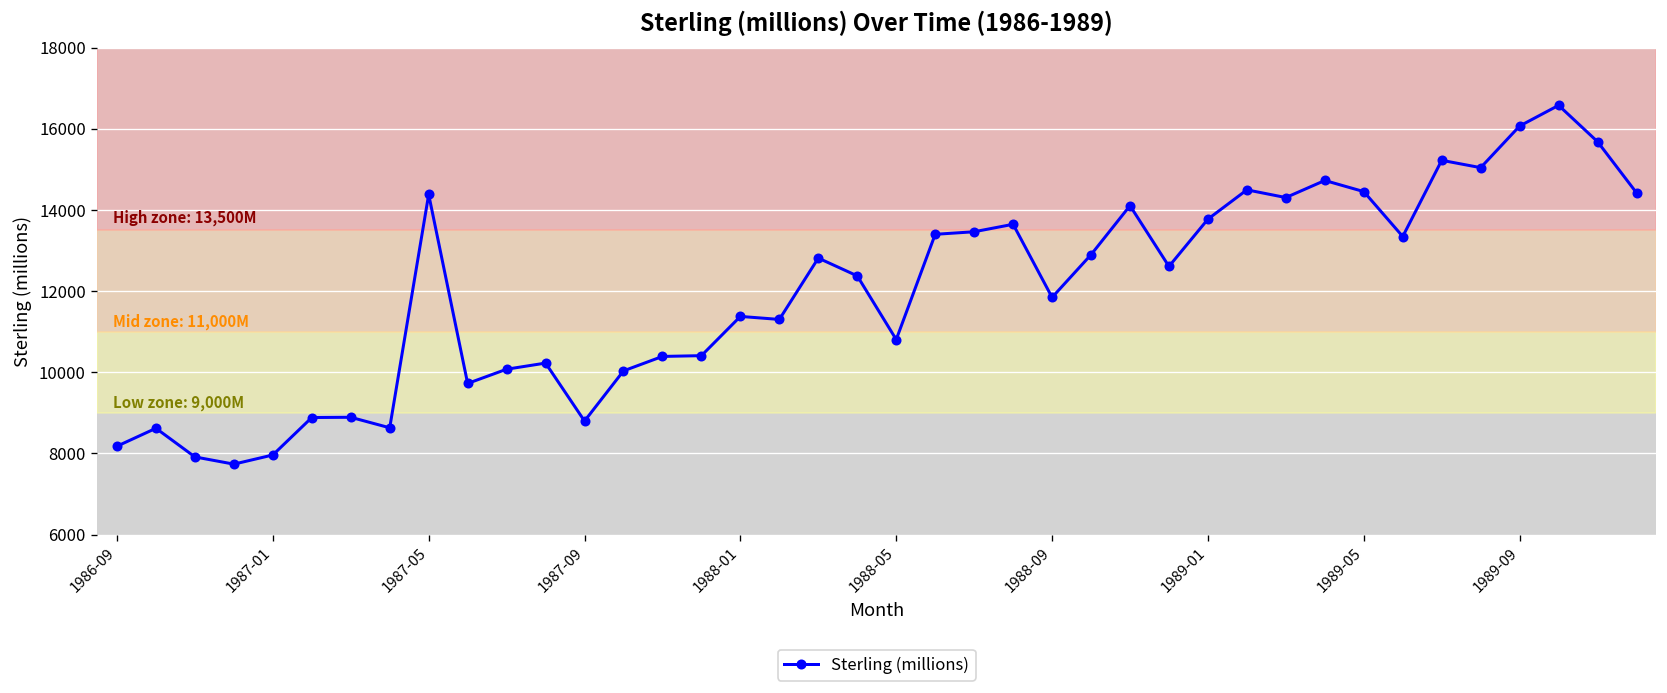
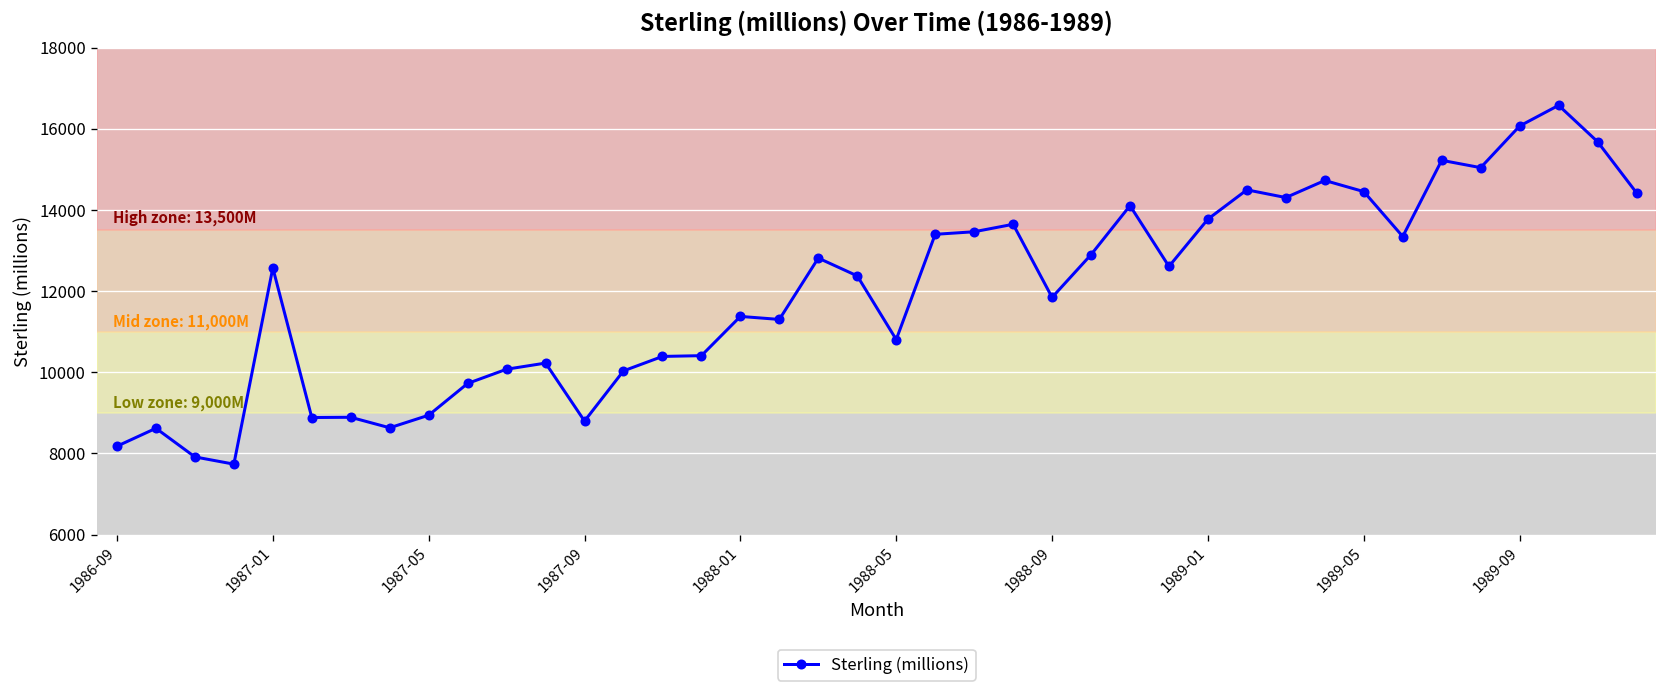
  {
    "1986-09": 8200,
-   "1987-01": 8000,
-   "1987-05": 14400,
+   "1987-01": 12600,
+   "1987-05": 8900,
    "1987-09": 8800,
    "1988-01": 11400,
    "1988-05": 10800,
    "1988-09": 11800,
    "1989-01": 13800,
    "1989-05": 14500,
    "1989-09": 16100
  }
